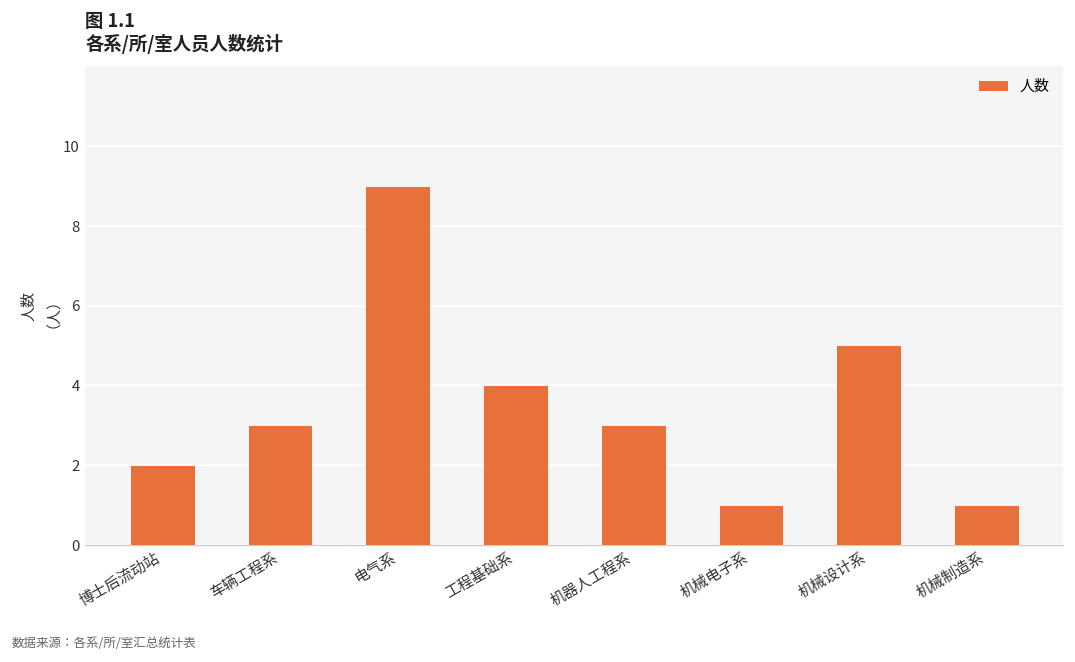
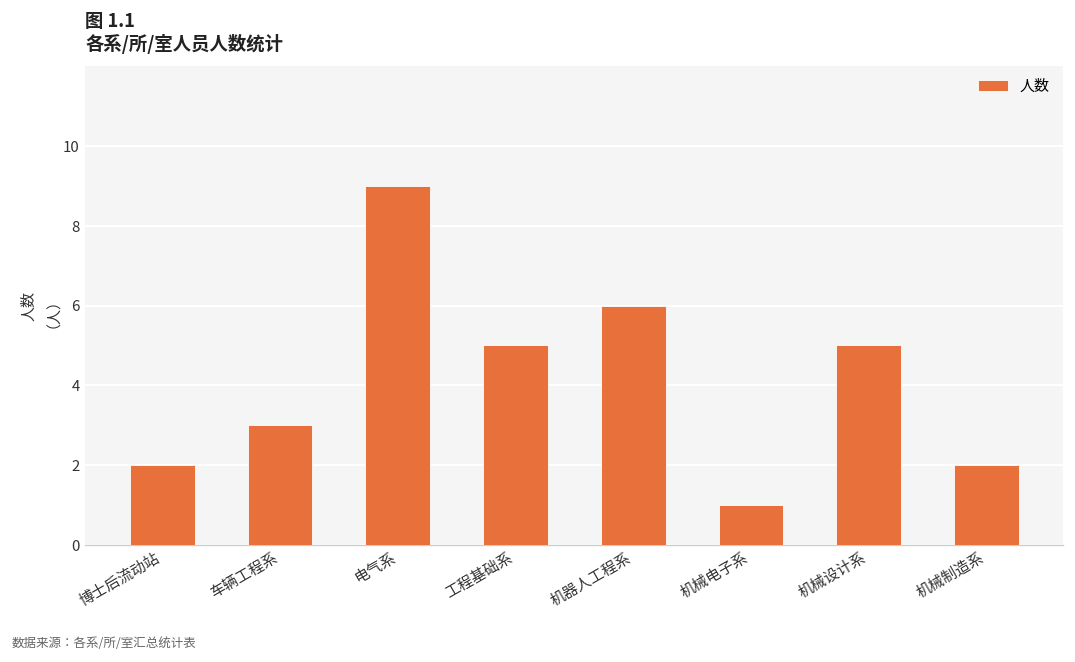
  {
    "博士后流动站": 2,
    "车辆工程系": 3,
    "电气系": 9,
-   "工程基础系": 4,
-   "机器人工程系": 3,
+   "工程基础系": 5,
+   "机器人工程系": 6,
    "机械电子系": 1,
    "机械设计系": 5,
-   "机械制造系": 1
+   "机械制造系": 2
  }
